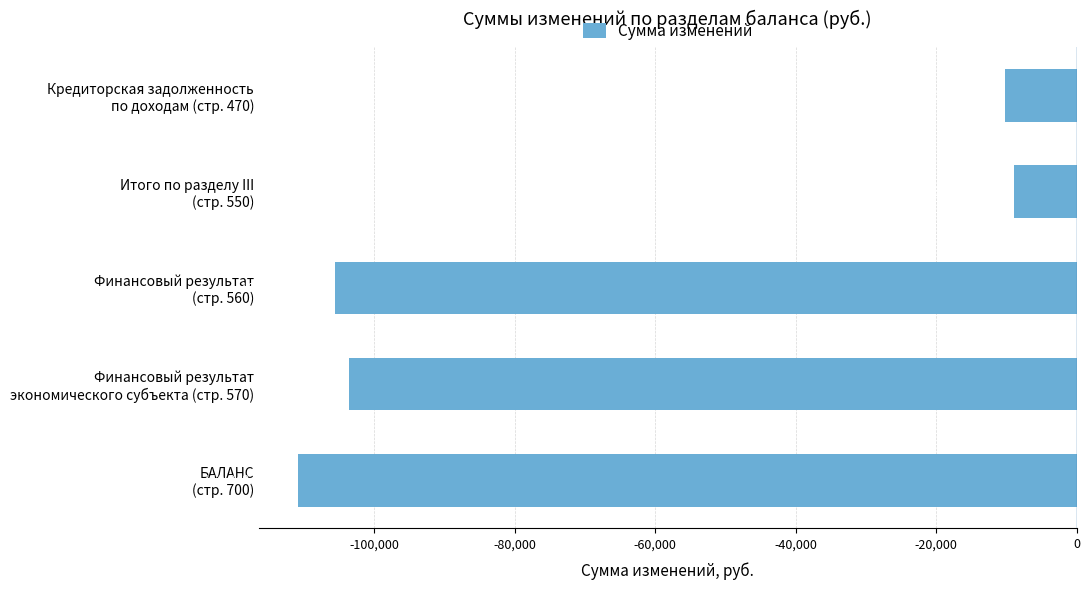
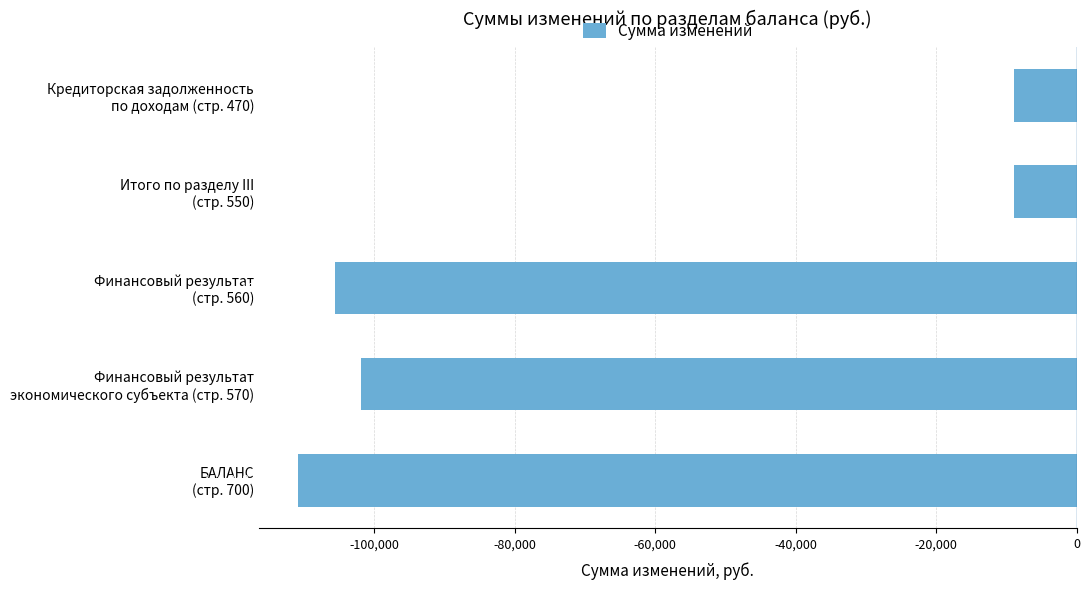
  {
-   "Кредиторская задолженность по доходам (стр. 470)": "-10,000",
+   "Кредиторская задолженность по доходам (стр. 470)": "-9,000",
    "Итого по разделу III (стр. 550)": "-9,000",
    "Финансовый результат (стр. 560)": "-106,000",
-   "Финансовый результат экономического субъекта (стр. 570)": "-104,000",
+   "Финансовый результат экономического субъекта (стр. 570)": "-102,000",
    "БАЛАНС (стр. 700)": "-111,000"
  }
